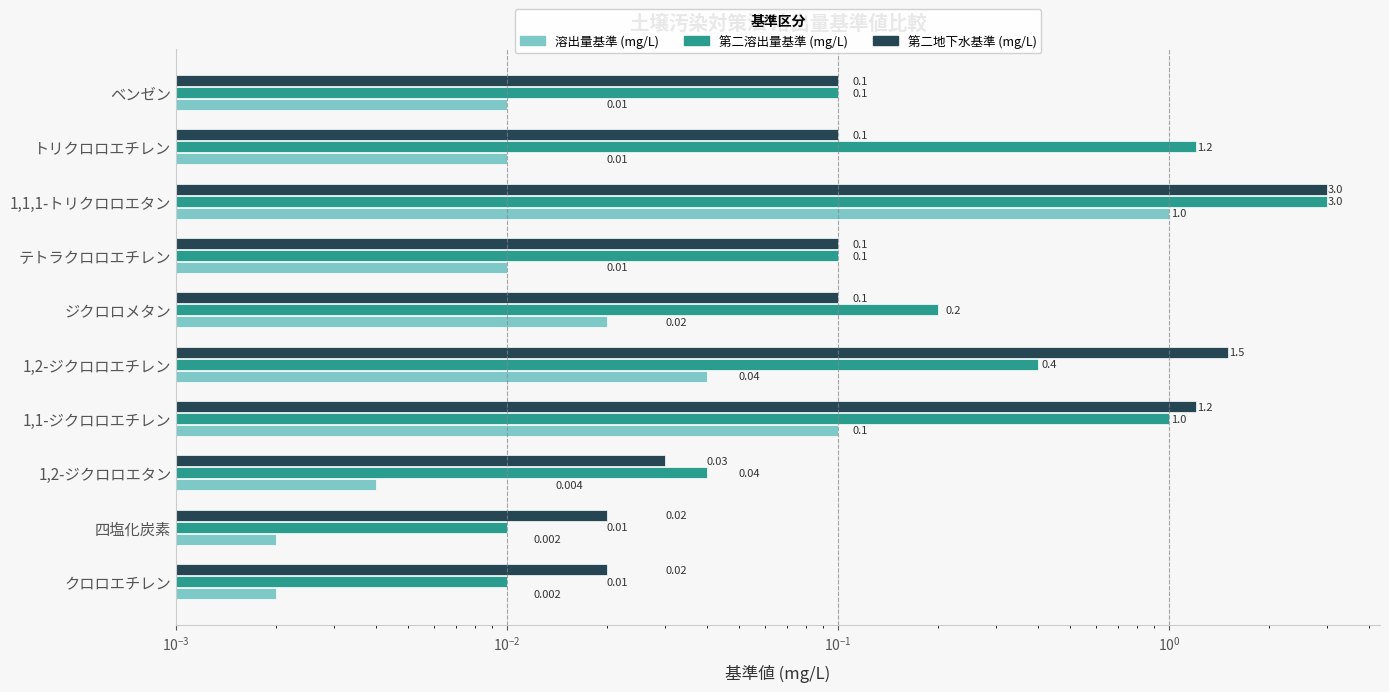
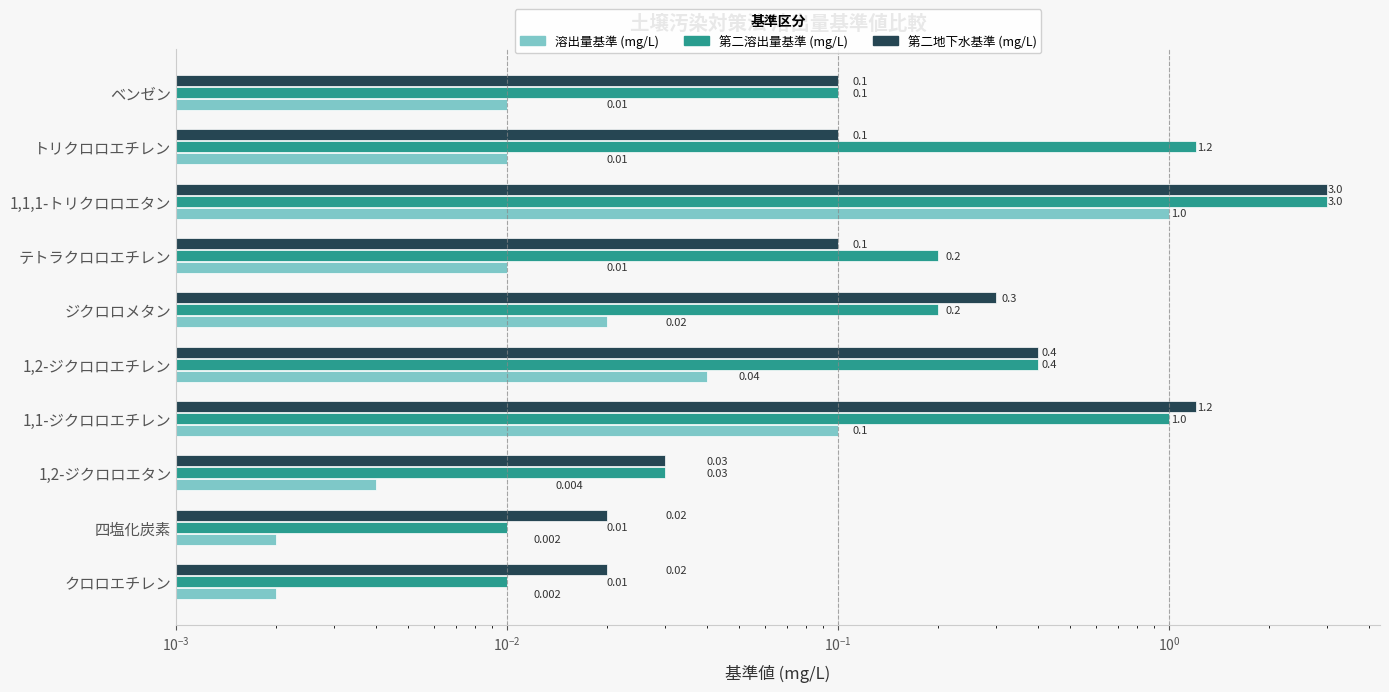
  {
    "溶出量基準 (mg/L)": {
      "1,1,1-トリクロロエタン": 1.0,
      "1,1-ジクロロエチレン": 0.1
    },
    "第二溶出量基準 (mg/L)": {
      "ベンゼン": 0.1,
      "トリクロロエチレン": 1.2,
      "1,1,1-トリクロロエタン": 3.0,
-     "テトラクロロエチレン": 0.1,
+     "テトラクロロエチレン": 0.2,
      "ジクロロメタン": 0.2,
      "1,2-ジクロロエチレン": 0.4,
      "1,1-ジクロロエチレン": 1.0,
-     "1,2-ジクロロエタン": 0.04
+     "1,2-ジクロロエタン": 0.03
    },
    "第二地下水基準 (mg/L)": {
      "ベンゼン": 0.1,
      "トリクロロエチレン": 0.1,
      "1,1,1-トリクロロエタン": 3.0,
      "テトラクロロエチレン": 0.1,
-     "ジクロロメタン": 0.1,
-     "1,2-ジクロロエチレン": 1.5,
+     "ジクロロメタン": 0.3,
+     "1,2-ジクロロエチレン": 0.4,
      "1,1-ジクロロエチレン": 1.2
    }
  }
